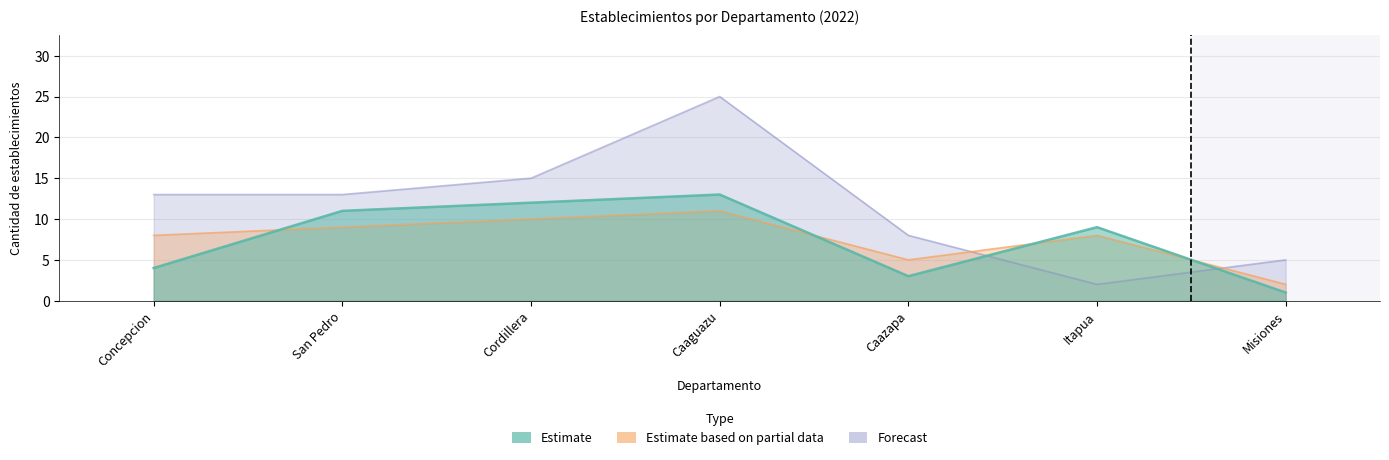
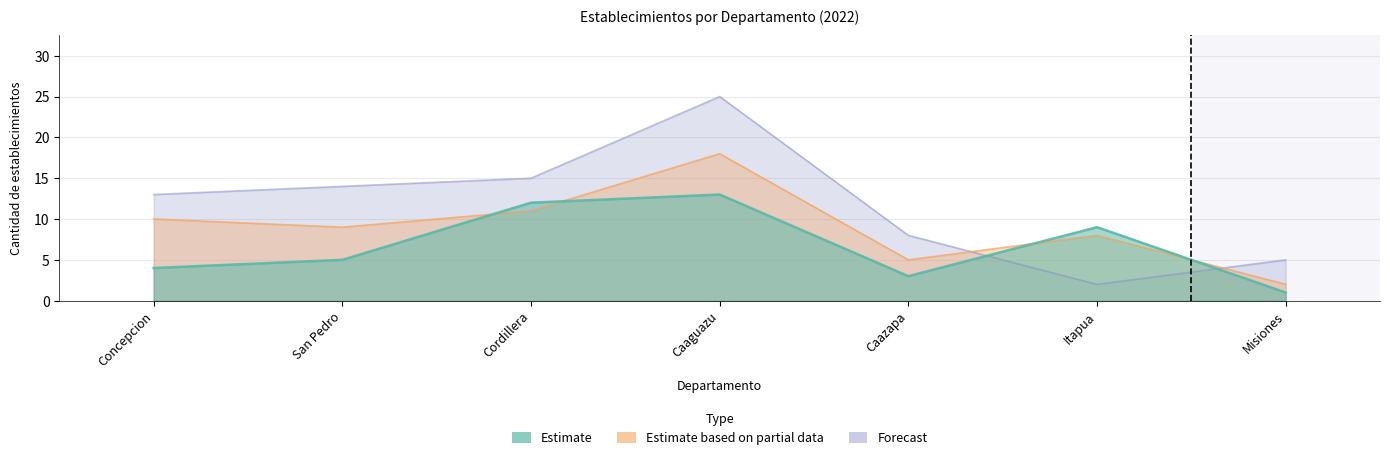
  {
    "Forecast": {
      "Concepcion": 13,
-     "San Pedro": 13,
+     "San Pedro": 14,
      "Cordillera": 15,
      "Caaguazu": 25,
      "Caazapa": 8,
      "Itapua": 2,
      "Misiones": 5
    },
    "Estimate based on partial data": {
-     "Concepcion": 8,
+     "Concepcion": 10,
      "San Pedro": 9,
-     "Cordillera": 10,
-     "Caaguazu": 11,
+     "Cordillera": 11,
+     "Caaguazu": 18,
      "Caazapa": 5,
      "Itapua": 8,
      "Misiones": 2
    },
    "Estimate": {
      "Concepcion": 4,
-     "San Pedro": 11,
+     "San Pedro": 5,
      "Cordillera": 12,
      "Caaguazu": 13,
      "Caazapa": 3,
      "Itapua": 9,
      "Misiones": 1
    }
  }
